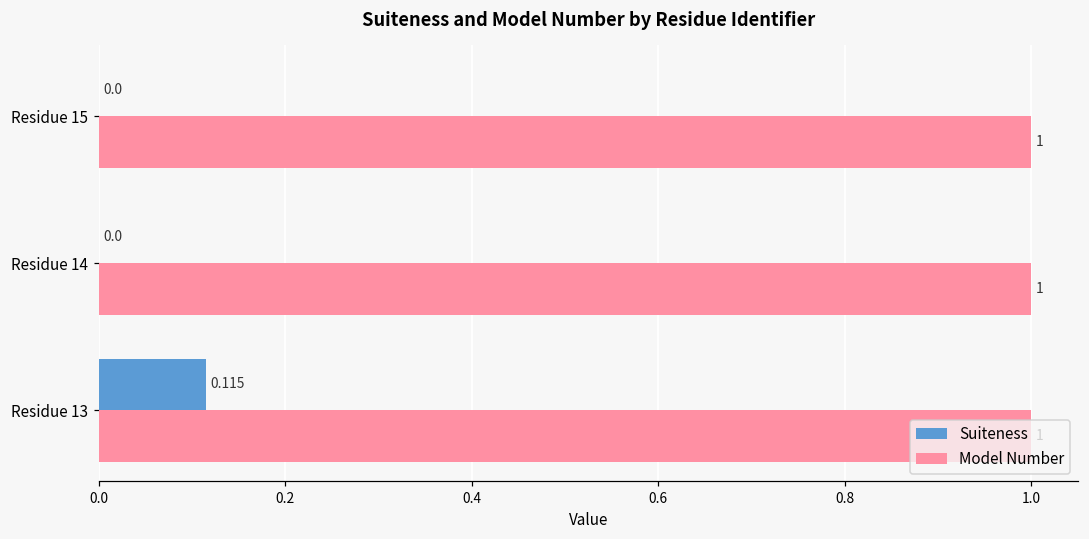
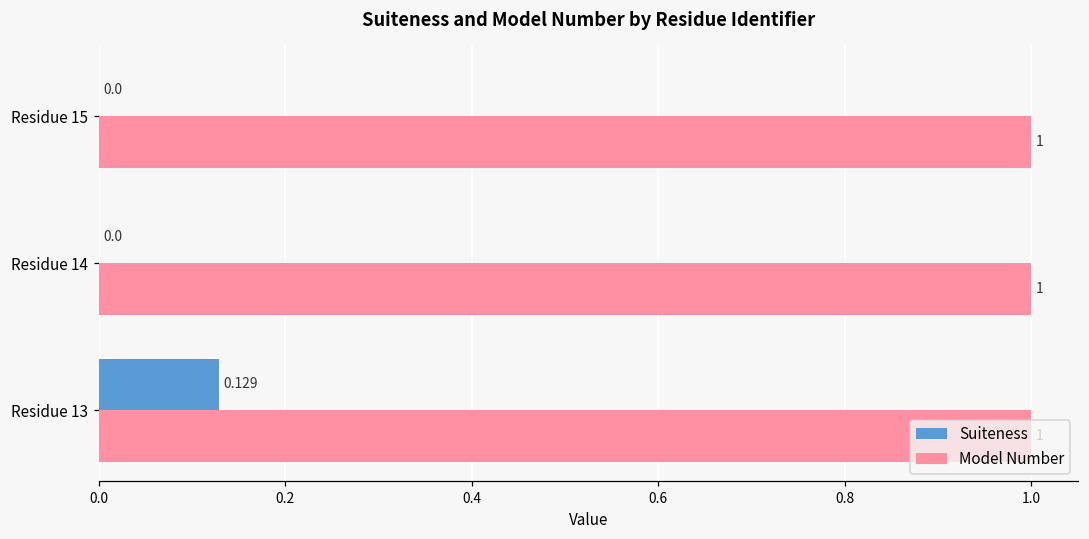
  {
    "Suiteness": {
      "Residue 15": 0.0,
      "Residue 14": 0.0,
-     "Residue 13": 0.115
+     "Residue 13": 0.129
    },
    "Model Number": {
      "Residue 15": 1,
      "Residue 14": 1
    }
  }
